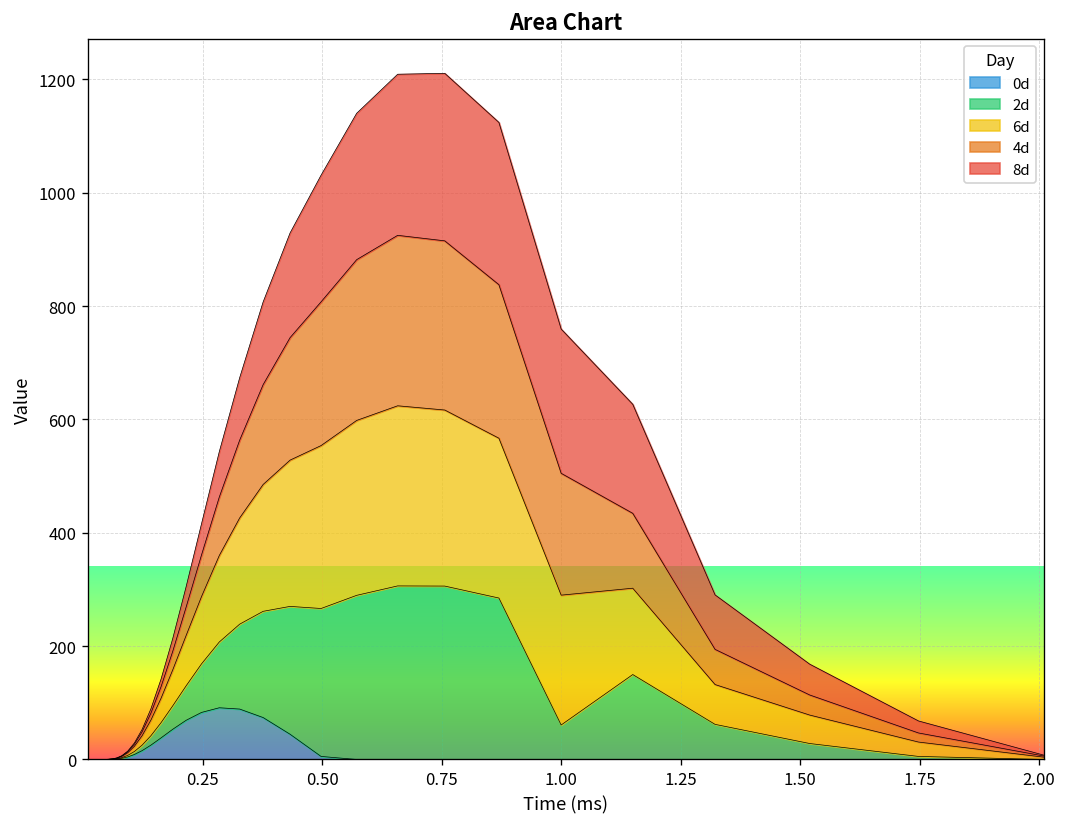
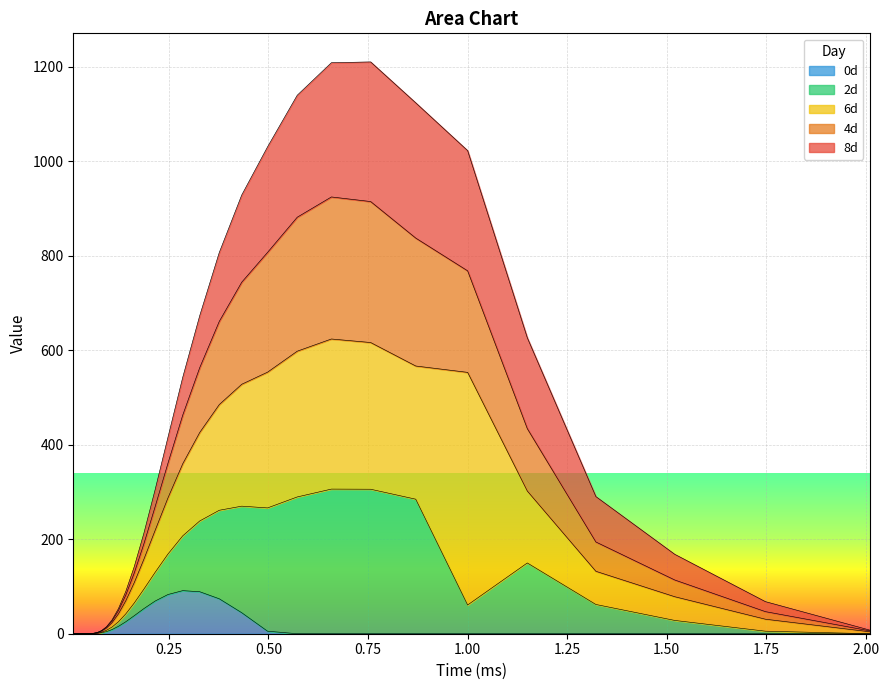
  {
    "0d": {
      "1.00": 0
    },
    "2d": {
      "1.00": 60
    },
    "6d": {
-     "1.00": 230
+     "1.00": 490
    }
  }
